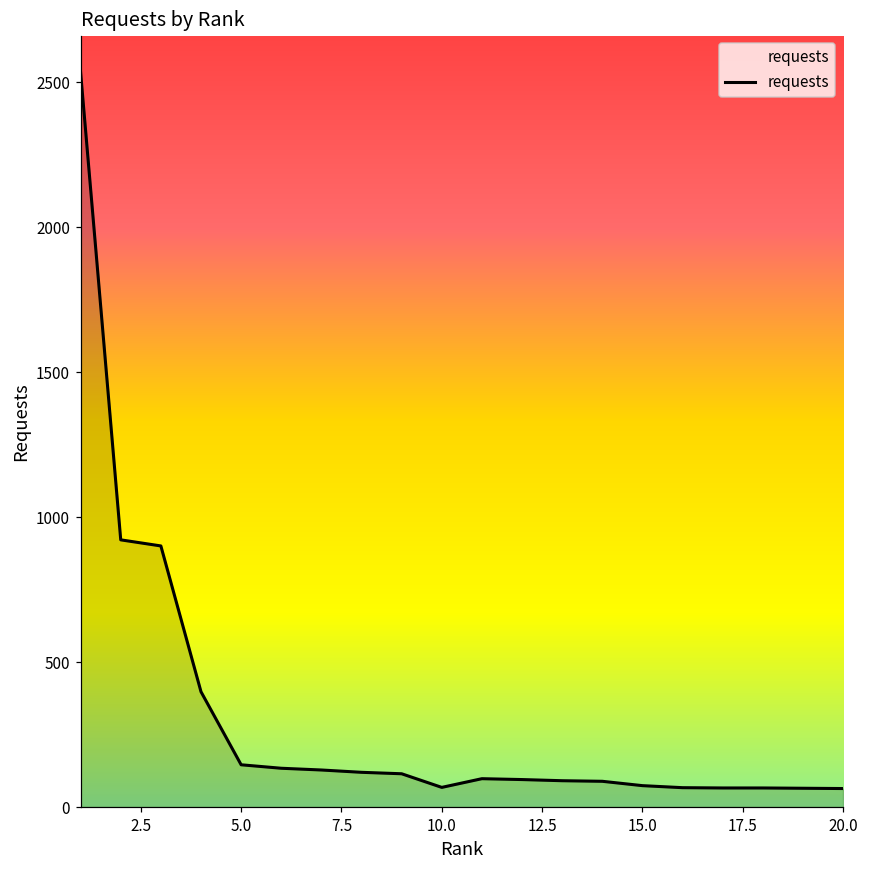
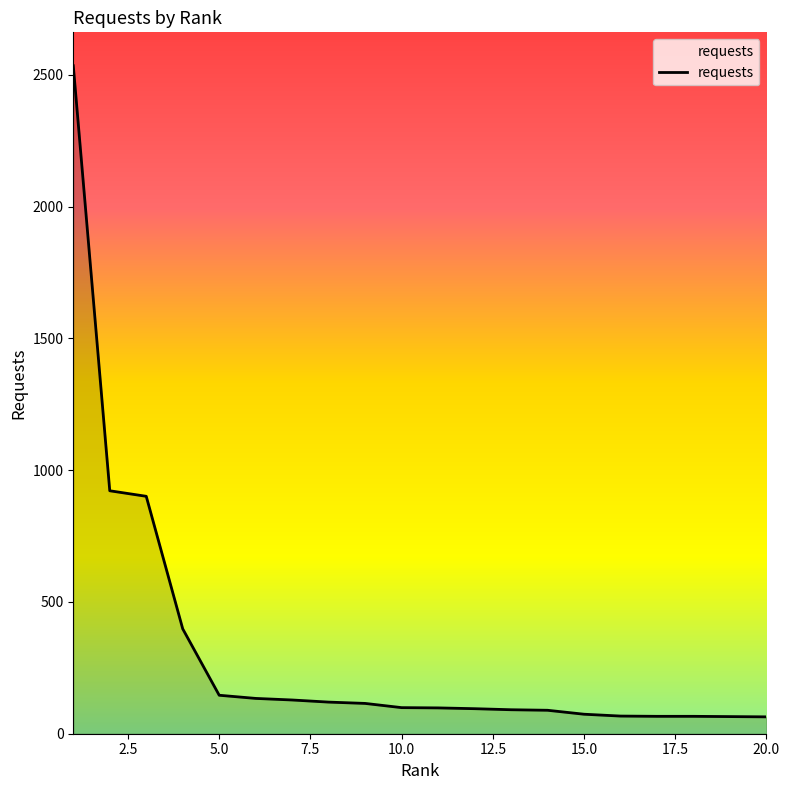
  {
    "5.0": 150,
-   "10.0": 70,
+   "10.0": 100,
    "15.0": 70,
    "20.0": 60
  }
